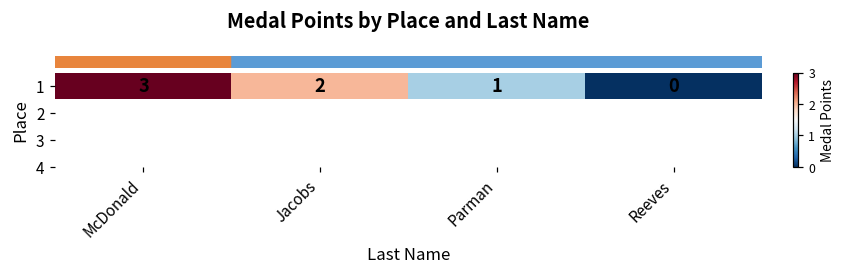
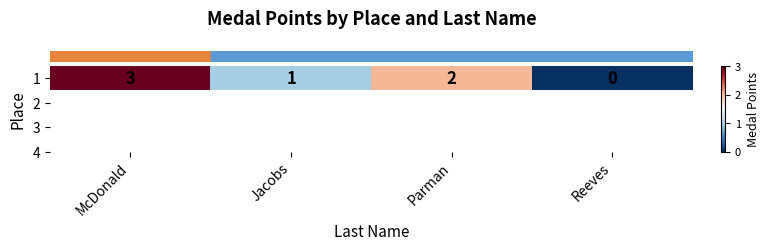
  {
    "1": {
      "McDonald": 3,
-     "Jacobs": 2,
-     "Parman": 1,
+     "Jacobs": 1,
+     "Parman": 2,
      "Reeves": 0
    }
  }
